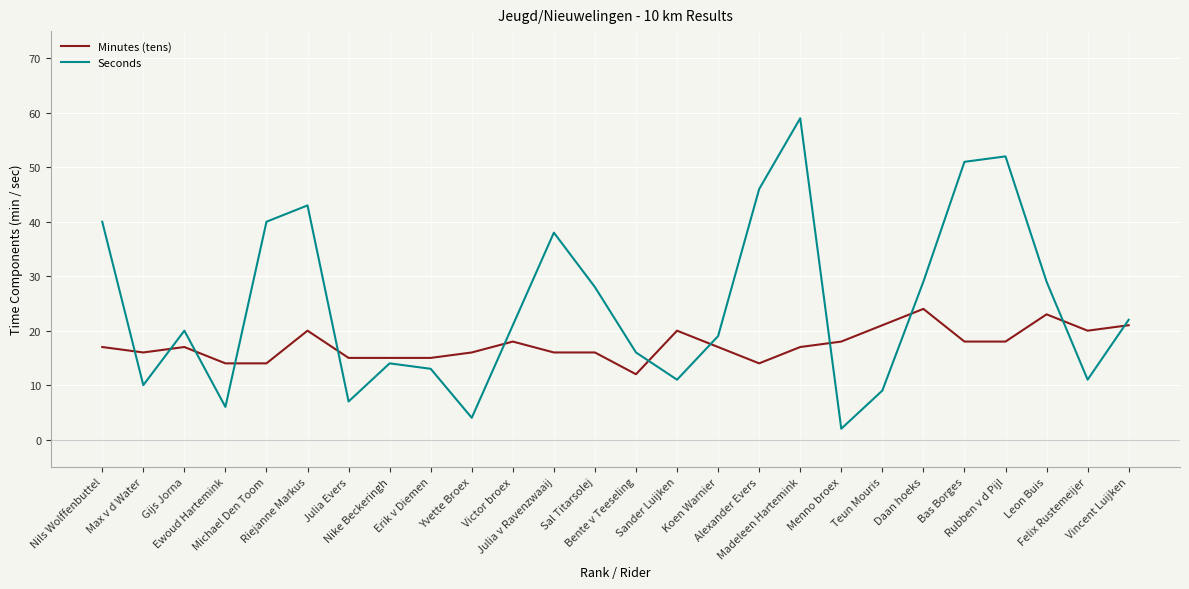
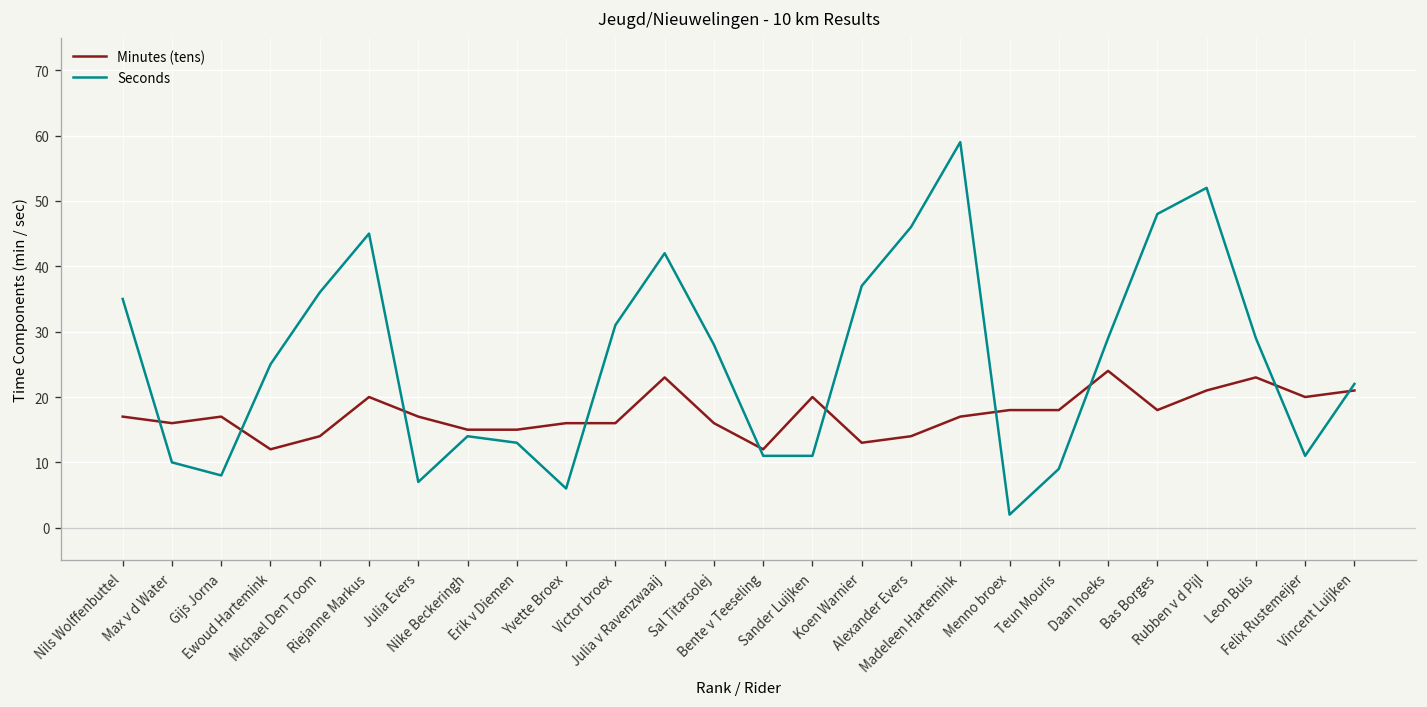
  {
    "Minutes (tens)": {
      "Nils Wolffenbuttel": 17,
      "Max v d Water": 16,
      "Gijs Jorna": 17,
-     "Ewoud Hartemink": 14,
+     "Ewoud Hartemink": 12,
      "Michael Den Toom": 14,
      "Riejanne Markus": 20,
-     "Julia Evers": 15,
+     "Julia Evers": 17,
      "Nike Beckeringh": 15,
      "Erik v Diemen": 15,
      "Yvette Broex": 16,
-     "Victor broex": 18,
-     "Julia v Ravenzwaaij": 16,
+     "Victor broex": 16,
+     "Julia v Ravenzwaaij": 23,
      "Sal Titarsolej": 16,
      "Bente v Teeseling": 12,
      "Sander Luijken": 20,
-     "Koen Warnier": 17,
+     "Koen Warnier": 13,
      "Alexander Evers": 14,
      "Madeleen Hartemink": 17,
      "Menno broex": 18,
-     "Teun Mouris": 21,
+     "Teun Mouris": 18,
      "Daan hoeks": 24,
      "Bas Borges": 18,
-     "Rubben v d Pijl": 18,
+     "Rubben v d Pijl": 21,
      "Leon Buis": 23,
      "Felix Rustemeijer": 20,
      "Vincent Luijken": 21
    },
    "Seconds": {
-     "Nils Wolffenbuttel": 40,
+     "Nils Wolffenbuttel": 35,
      "Max v d Water": 10,
-     "Gijs Jorna": 20,
-     "Ewoud Hartemink": 6,
-     "Michael Den Toom": 40,
-     "Riejanne Markus": 43,
+     "Gijs Jorna": 8,
+     "Ewoud Hartemink": 25,
+     "Michael Den Toom": 36,
+     "Riejanne Markus": 45,
      "Julia Evers": 7,
      "Nike Beckeringh": 14,
      "Erik v Diemen": 13,
-     "Yvette Broex": 4,
-     "Victor broex": 21,
-     "Julia v Ravenzwaaij": 38,
+     "Yvette Broex": 6,
+     "Victor broex": 31,
+     "Julia v Ravenzwaaij": 42,
      "Sal Titarsolej": 28,
-     "Bente v Teeseling": 16,
+     "Bente v Teeseling": 11,
      "Sander Luijken": 11,
-     "Koen Warnier": 19,
+     "Koen Warnier": 37,
      "Alexander Evers": 46,
      "Madeleen Hartemink": 59,
      "Menno broex": 2,
      "Teun Mouris": 9,
      "Daan hoeks": 29,
-     "Bas Borges": 51,
+     "Bas Borges": 48,
      "Rubben v d Pijl": 52,
      "Leon Buis": 29,
      "Felix Rustemeijer": 11,
      "Vincent Luijken": 22
    }
  }
